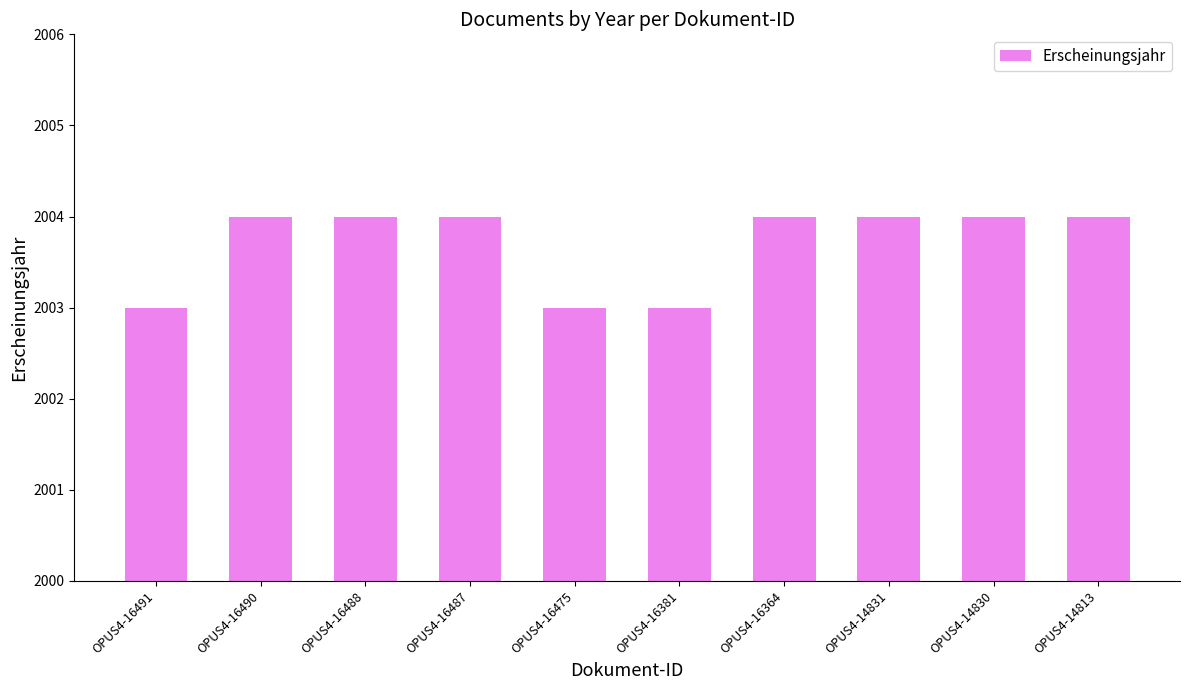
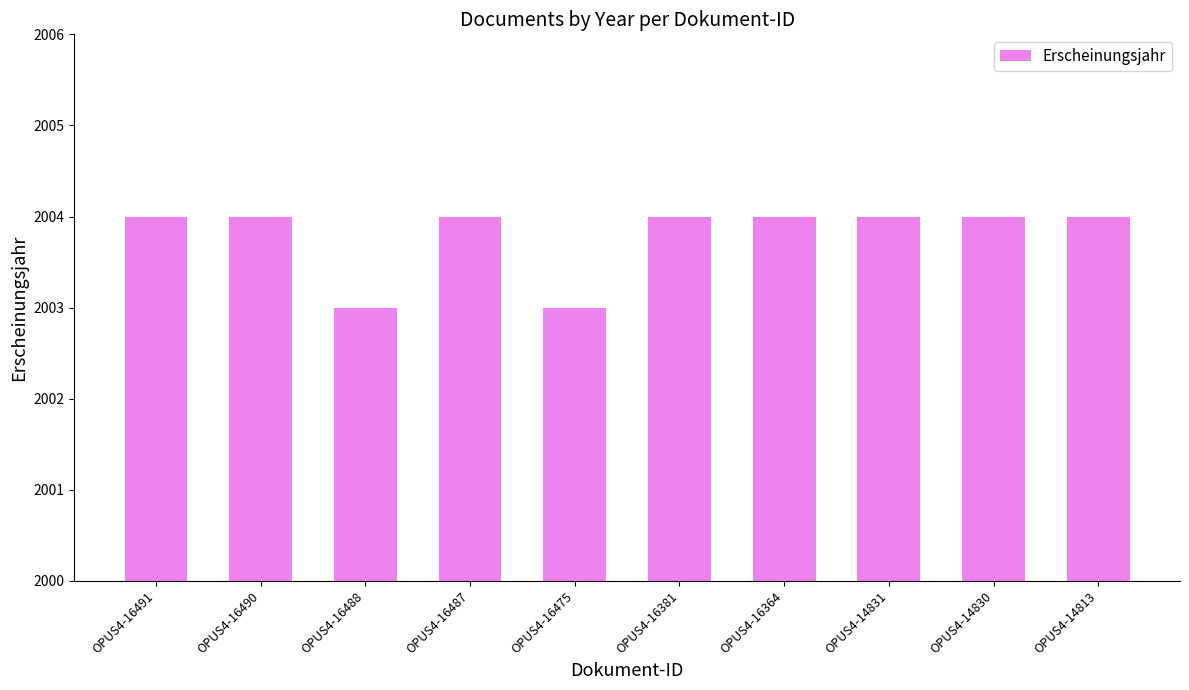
  {
-   "OPUS4-16491": 2003,
+   "OPUS4-16491": 2004,
    "OPUS4-16490": 2004,
-   "OPUS4-16488": 2004,
+   "OPUS4-16488": 2003,
    "OPUS4-16487": 2004,
    "OPUS4-16475": 2003,
-   "OPUS4-16381": 2003,
+   "OPUS4-16381": 2004,
    "OPUS4-16364": 2004,
    "OPUS4-14831": 2004,
    "OPUS4-14830": 2004,
    "OPUS4-14813": 2004
  }
